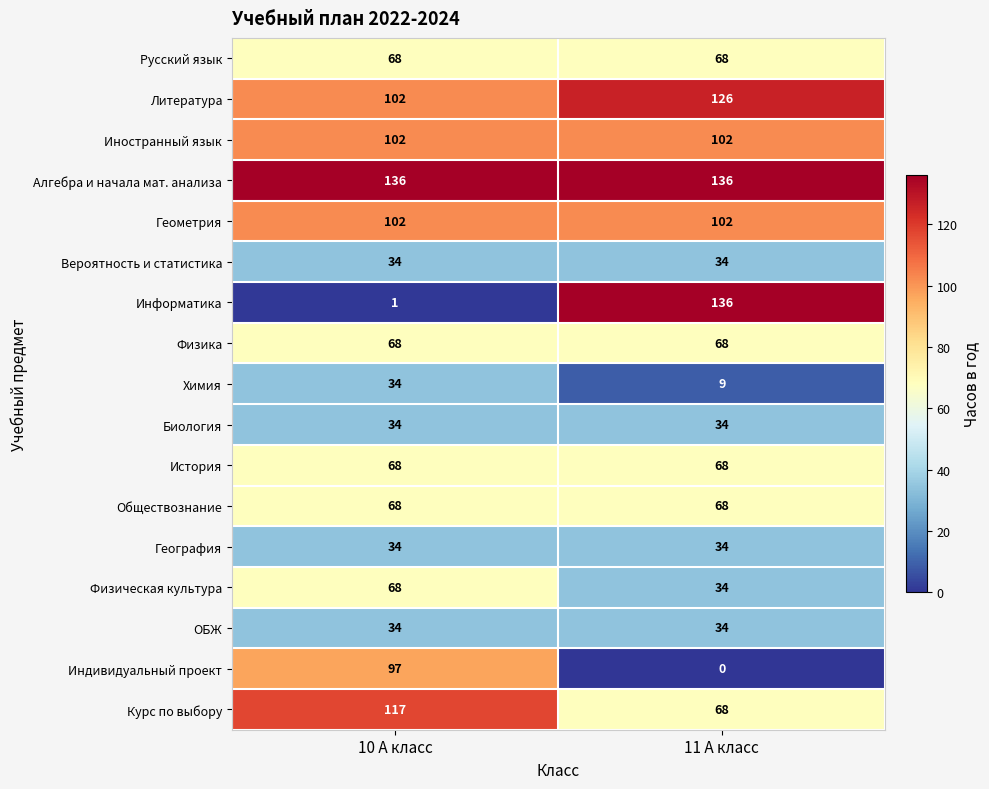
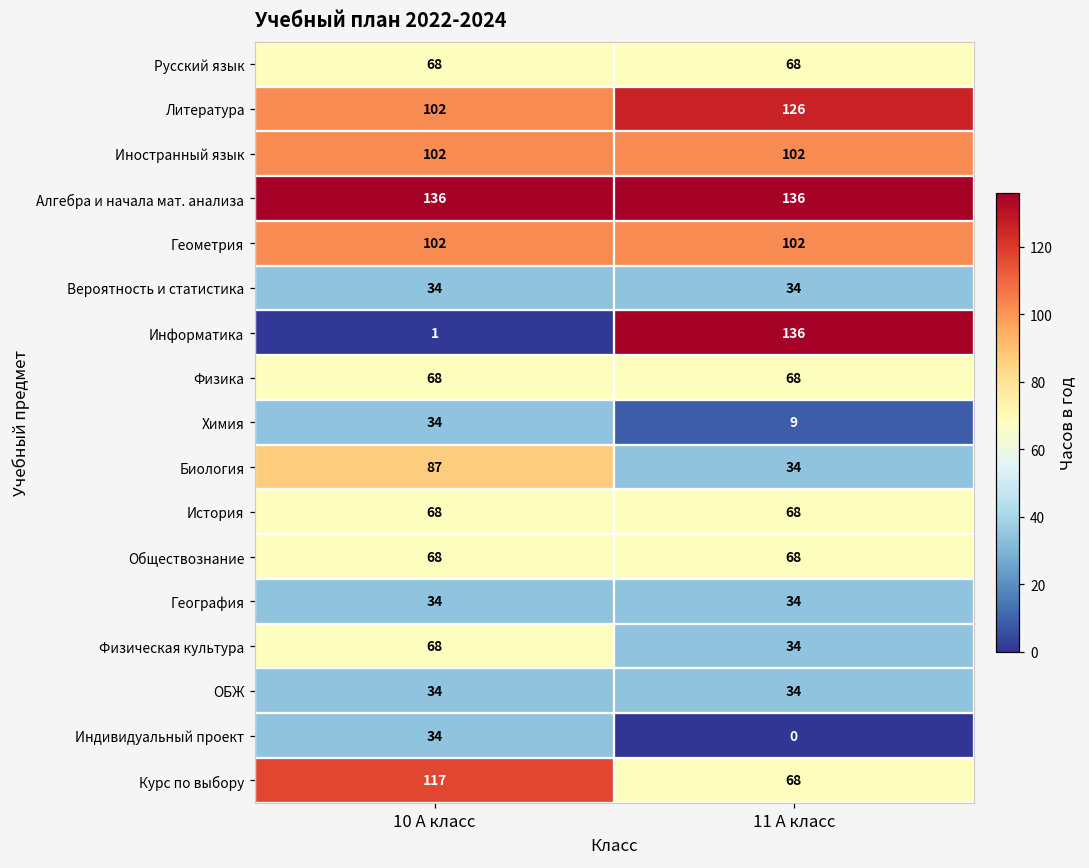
  {
    "Русский язык": {
      "10 А класс": 68,
      "11 А класс": 68
    },
    "Литература": {
      "10 А класс": 102,
      "11 А класс": 126
    },
    "Иностранный язык": {
      "10 А класс": 102,
      "11 А класс": 102
    },
    "Алгебра и начала мат. анализа": {
      "10 А класс": 136,
      "11 А класс": 136
    },
    "Геометрия": {
      "10 А класс": 102,
      "11 А класс": 102
    },
    "Вероятность и статистика": {
      "10 А класс": 34,
      "11 А класс": 34
    },
    "Информатика": {
      "10 А класс": 1,
      "11 А класс": 136
    },
    "Физика": {
      "10 А класс": 68,
      "11 А класс": 68
    },
    "Химия": {
      "10 А класс": 34,
      "11 А класс": 9
    },
    "Биология": {
-     "10 А класс": 34,
+     "10 А класс": 87,
      "11 А класс": 34
    },
    "История": {
      "10 А класс": 68,
      "11 А класс": 68
    },
    "Обществознание": {
      "10 А класс": 68,
      "11 А класс": 68
    },
    "География": {
      "10 А класс": 34,
      "11 А класс": 34
    },
    "Физическая культура": {
      "10 А класс": 68,
      "11 А класс": 34
    },
    "ОБЖ": {
      "10 А класс": 34,
      "11 А класс": 34
    },
    "Индивидуальный проект": {
-     "10 А класс": 97,
+     "10 А класс": 34,
      "11 А класс": 0
    },
    "Курс по выбору": {
      "10 А класс": 117,
      "11 А класс": 68
    }
  }
